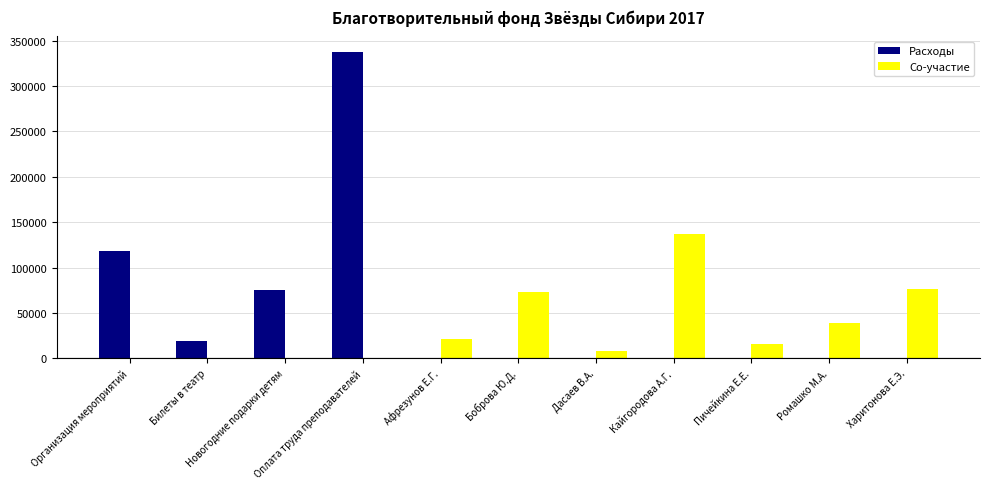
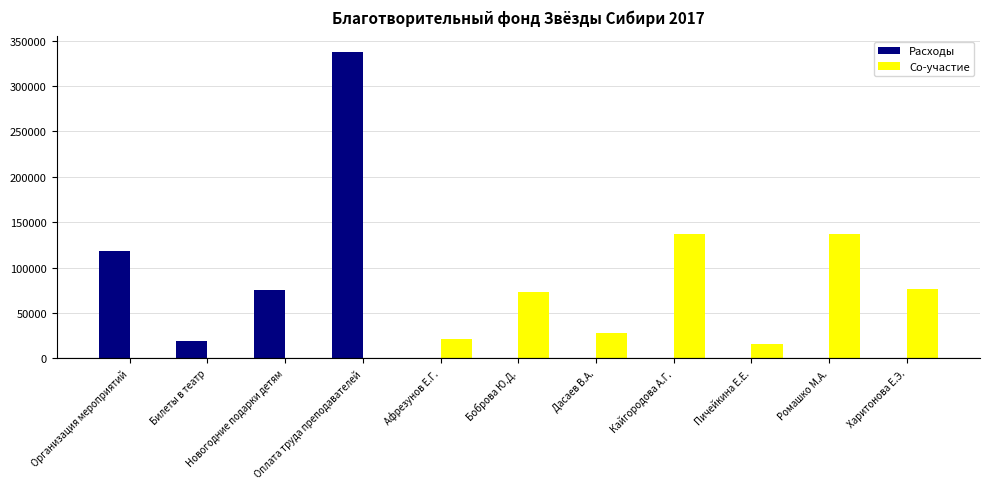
  {
    "Расходы": {
      "Организация мероприятий": 120000,
      "Билеты в театр": 20000,
      "Новогодние подарки детям": 80000,
      "Оплата труда преподавателей": 340000,
      "Афрезунов Е.Г.": 0,
      "Боброва Ю.Д.": 0,
      "Дасаев В.А.": 0,
      "Кайгородова А.Г.": 0,
      "Пичейкина Е.Е.": 0,
      "Ромашко М.А.": 0,
      "Харитонова Е.Э.": 0
    },
    "Со-участие": {
      "Организация мероприятий": 0,
      "Билеты в театр": 0,
      "Новогодние подарки детям": 0,
      "Оплата труда преподавателей": 0,
      "Афрезунов Е.Г.": 20000,
      "Боброва Ю.Д.": 70000,
-     "Дасаев В.А.": 10000,
+     "Дасаев В.А.": 30000,
      "Кайгородова А.Г.": 140000,
      "Пичейкина Е.Е.": 20000,
-     "Ромашко М.А.": 40000,
+     "Ромашко М.А.": 140000,
      "Харитонова Е.Э.": 80000
    }
  }
